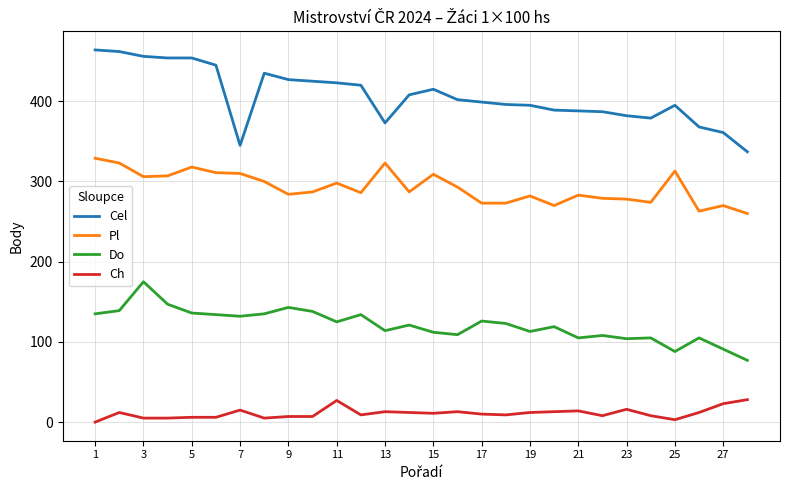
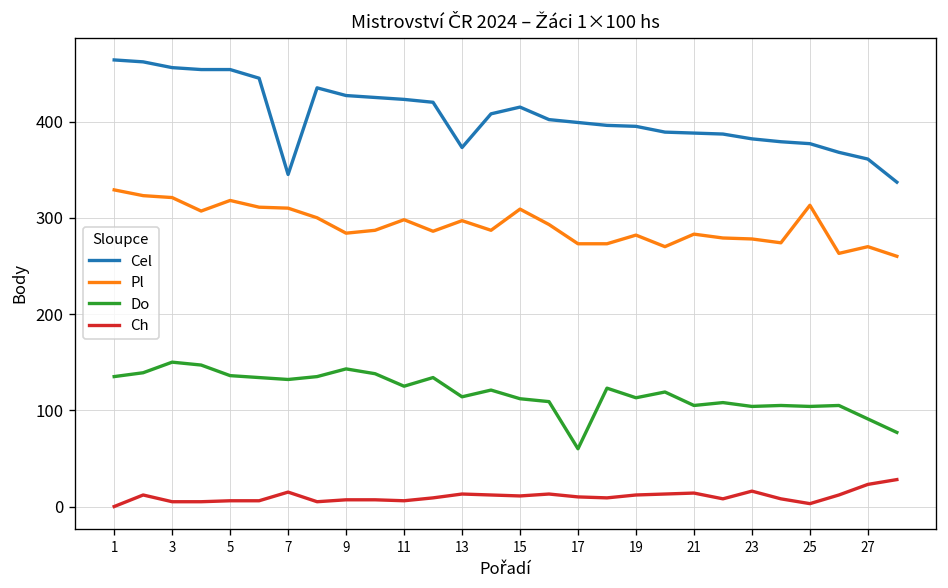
  {
    "Cel": {
      "1": 460,
      "3": 460,
      "5": 450,
      "7": 350,
      "9": 430,
      "11": 420,
      "13": 370,
      "15": 420,
      "17": 400,
      "19": 400,
      "21": 390,
      "23": 380,
-     "25": 400,
+     "25": 380,
      "27": 360
    },
    "Pl": {
      "1": 330,
-     "3": 310,
+     "3": 320,
      "5": 320,
      "7": 310,
      "9": 280,
      "11": 300,
-     "13": 320,
+     "13": 300,
      "15": 310,
      "17": 270,
      "19": 280,
      "21": 280,
      "23": 280,
      "25": 310,
      "27": 270
    },
    "Do": {
      "1": 140,
-     "3": 180,
+     "3": 150,
      "5": 140,
      "7": 130,
      "9": 140,
      "11": 130,
      "13": 110,
      "15": 110,
-     "17": 130,
+     "17": 60,
      "19": 110,
      "21": 110,
      "23": 100,
-     "25": 90,
+     "25": 100,
      "27": 90
    },
    "Ch": {
      "1": 0,
      "3": 10,
      "5": 10,
      "7": 20,
      "9": 10,
-     "11": 30,
+     "11": 10,
      "13": 10,
      "15": 10,
      "17": 10,
      "19": 10,
      "21": 10,
      "23": 20,
      "25": 0,
      "27": 20
    }
  }
